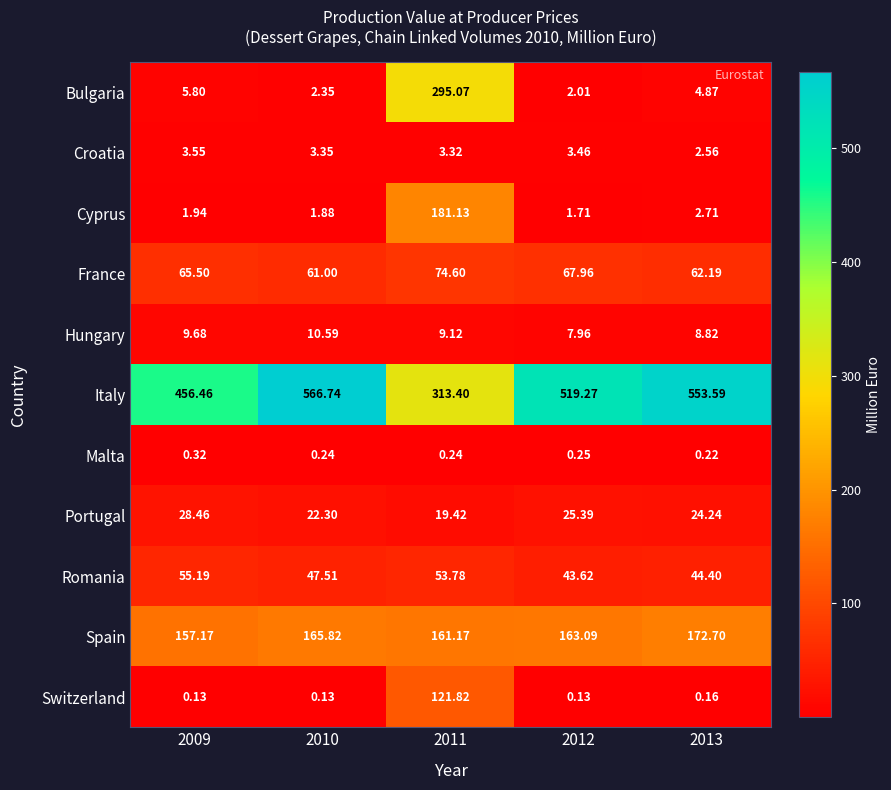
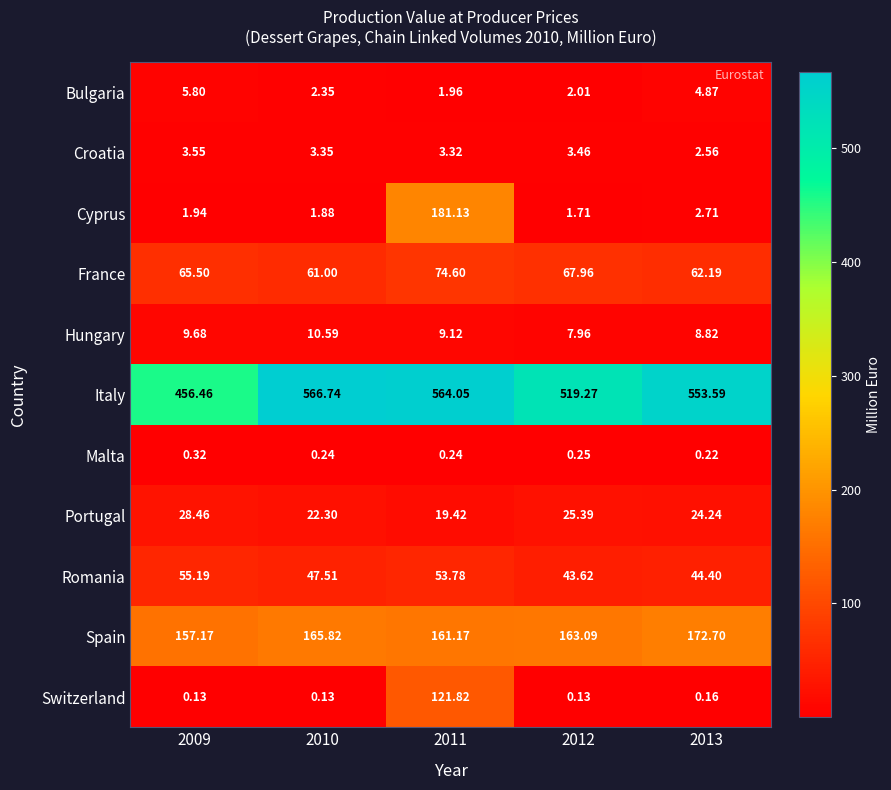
  {
    "Bulgaria": {
      "2009": 5.80,
      "2010": 2.35,
-     "2011": 295.07,
+     "2011": 1.96,
      "2012": 2.01
    },
    "Croatia": {
      "2009": 3.55,
      "2010": 3.35,
      "2011": 3.32,
      "2012": 3.46,
      "2013": 2.56
    },
    "Cyprus": {
      "2009": 1.94,
      "2010": 1.88,
      "2011": 181.13,
      "2012": 1.71,
      "2013": 2.71
    },
    "France": {
      "2009": 65.50,
      "2010": 61.00,
      "2011": 74.60,
      "2012": 67.96,
      "2013": 62.19
    },
    "Hungary": {
      "2009": 9.68,
      "2010": 10.59,
      "2011": 9.12,
      "2012": 7.96,
      "2013": 8.82
    },
    "Italy": {
      "2009": 456.46,
      "2010": 566.74,
-     "2011": 313.40,
+     "2011": 564.05,
      "2012": 519.27,
      "2013": 553.59
    },
    "Malta": {
      "2009": 0.32,
      "2010": 0.24,
      "2011": 0.24,
      "2012": 0.25,
      "2013": 0.22
    },
    "Portugal": {
      "2009": 28.46,
      "2010": 22.30,
      "2011": 19.42,
      "2012": 25.39,
      "2013": 24.24
    },
    "Romania": {
      "2009": 55.19,
      "2010": 47.51,
      "2011": 53.78,
      "2012": 43.62,
      "2013": 44.40
    },
    "Spain": {
      "2009": 157.17,
      "2010": 165.82,
      "2011": 161.17,
      "2012": 163.09,
      "2013": 172.70
    },
    "Switzerland": {
      "2009": 0.13,
      "2010": 0.13,
      "2011": 121.82,
      "2012": 0.13,
      "2013": 0.16
    }
  }
